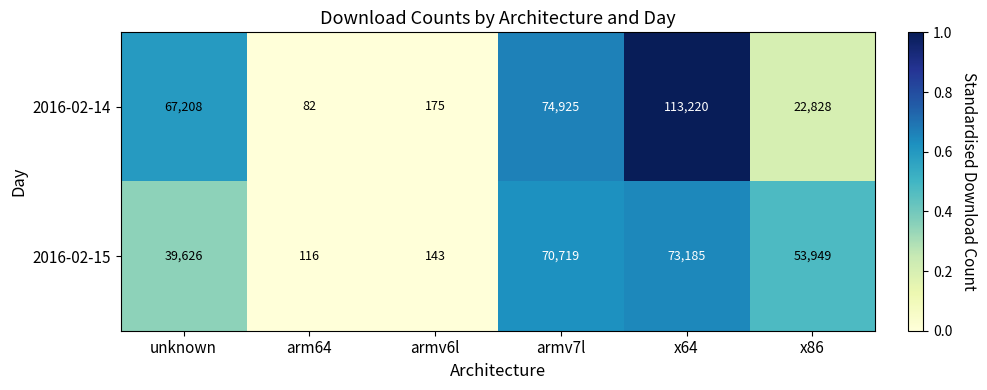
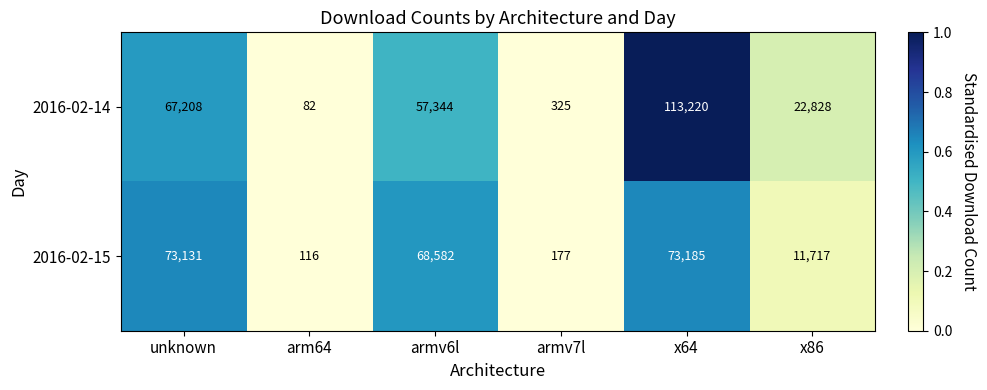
  {
    "2016-02-14": {
      "unknown": "67,208",
      "arm64": "82",
-     "armv6l": "175",
-     "armv7l": "74,925",
+     "armv6l": "57,344",
+     "armv7l": "325",
      "x64": "113,220",
      "x86": "22,828"
    },
    "2016-02-15": {
-     "unknown": "39,626",
+     "unknown": "73,131",
      "arm64": "116",
-     "armv6l": "143",
-     "armv7l": "70,719",
+     "armv6l": "68,582",
+     "armv7l": "177",
      "x64": "73,185",
-     "x86": "53,949"
+     "x86": "11,717"
    }
  }
